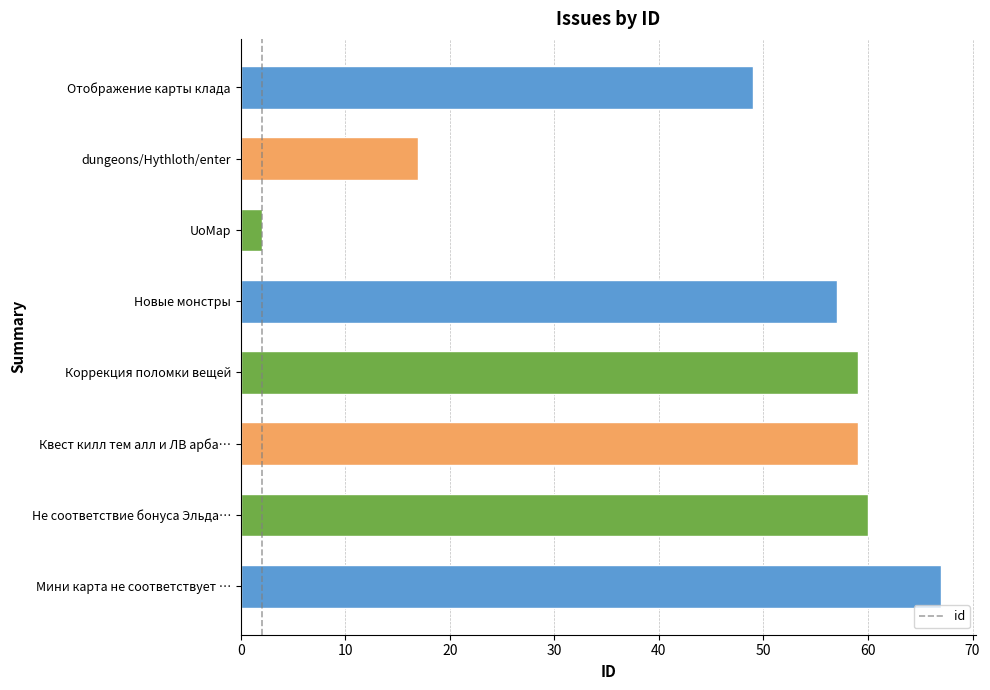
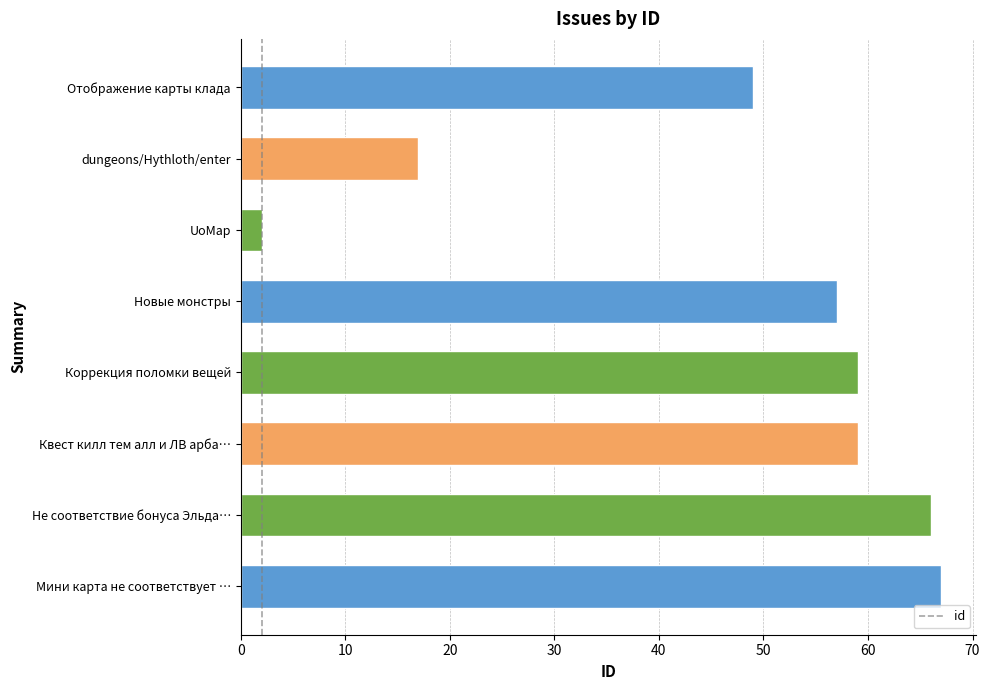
  {
    "Отображение карты клада": 49,
    "dungeons/Hythloth/enter": 17,
    "UoMap": 2,
    "Новые монстры": 57,
    "Коррекция поломки вещей": 59,
    "Квест килл тем алл и ЛВ арба…": 59,
-   "Не соответствие бонуса Эльда…": 60,
+   "Не соответствие бонуса Эльда…": 66,
    "Мини карта не соответствует …": 67
  }
